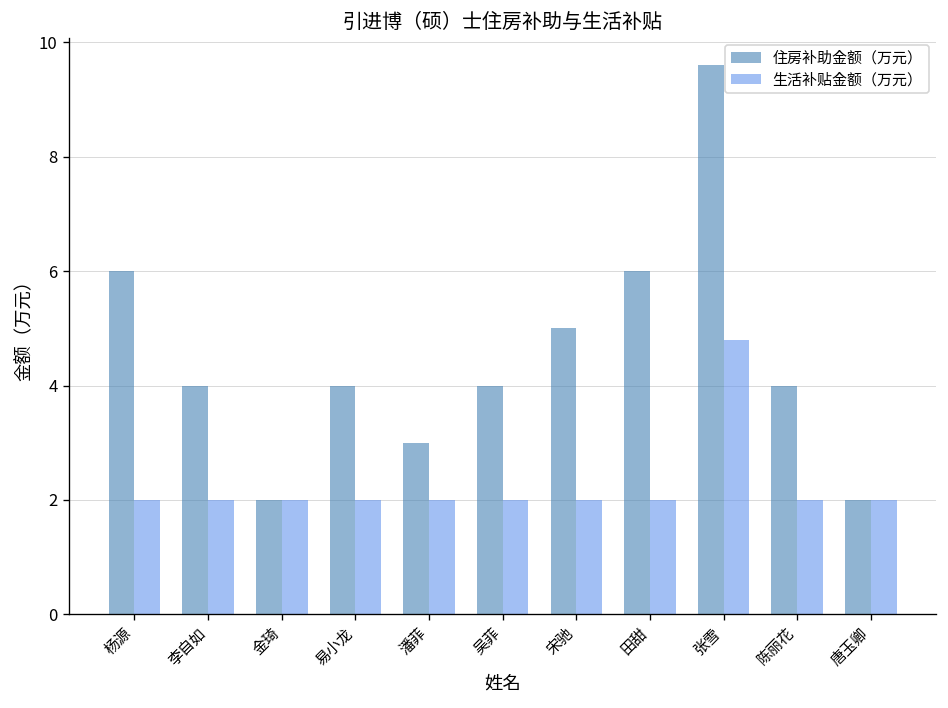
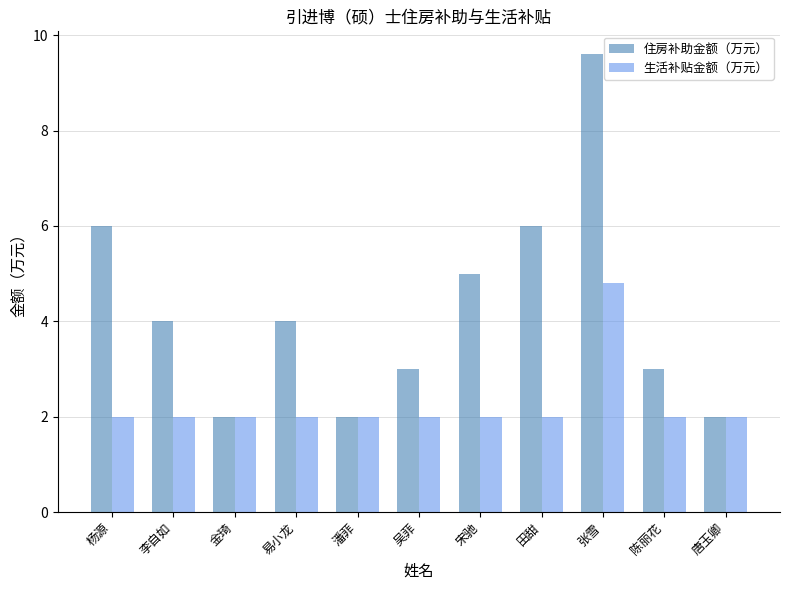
  {
    "住房补助金额（万元）": {
      "杨源": 6,
      "李自如": 4,
      "金琦": 2,
      "易小龙": 4,
-     "潘菲": 3,
-     "吴菲": 4,
+     "潘菲": 2,
+     "吴菲": 3,
      "宋驰": 5,
      "田甜": 6,
      "张雪": 9.6,
-     "陈丽花": 4,
+     "陈丽花": 3,
      "唐玉卿": 2
    },
    "生活补贴金额（万元）": {
      "杨源": 2,
      "李自如": 2,
      "金琦": 2,
      "易小龙": 2,
      "潘菲": 2,
      "吴菲": 2,
      "宋驰": 2,
      "田甜": 2,
      "张雪": 4.8,
      "陈丽花": 2,
      "唐玉卿": 2
    }
  }
